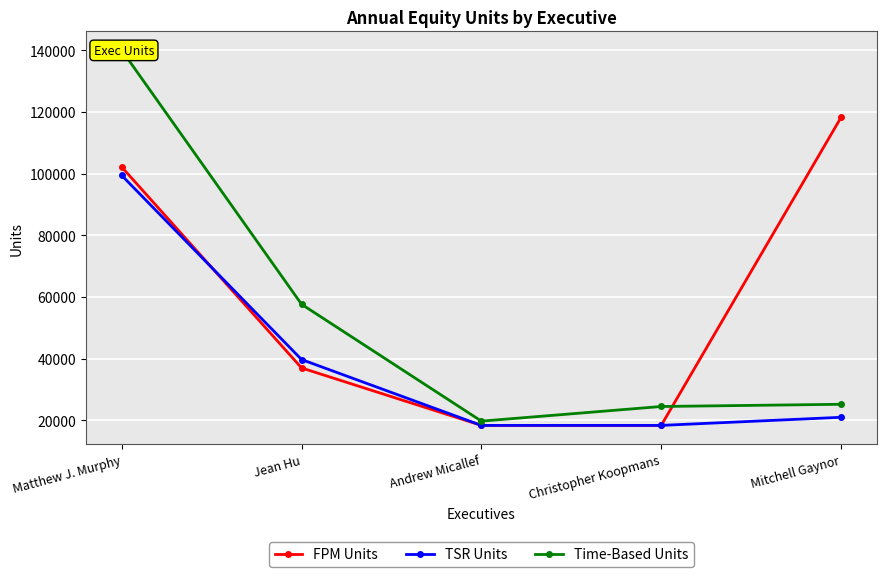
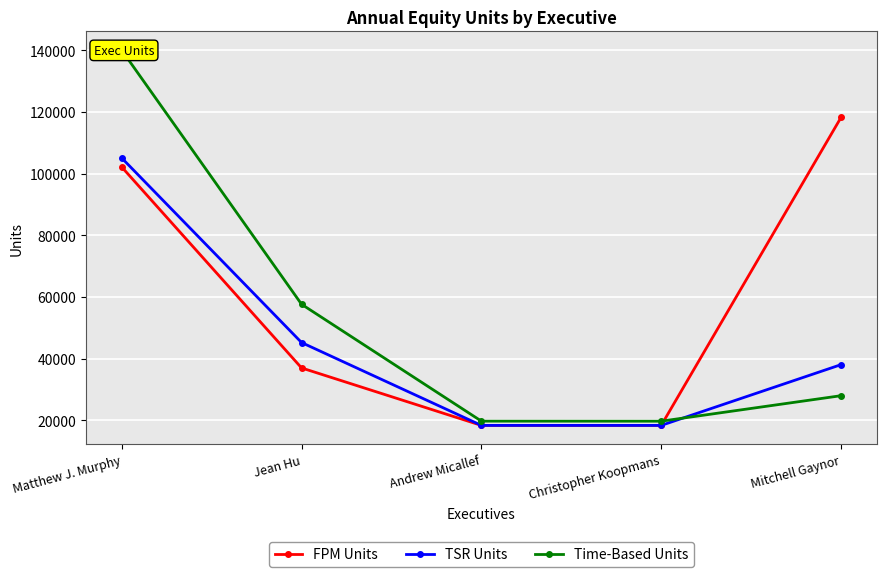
  {
    "FPM Units": {
      "Matthew J. Murphy": 102000,
      "Jean Hu": 37000,
      "Mitchell Gaynor": 118000
    },
    "TSR Units": {
-     "Matthew J. Murphy": 99000,
-     "Jean Hu": 40000,
-     "Mitchell Gaynor": 21000
+     "Matthew J. Murphy": 105000,
+     "Jean Hu": 45000,
+     "Mitchell Gaynor": 38000
    },
    "Time-Based Units": {
      "Jean Hu": 58000,
      "Andrew Micallef": 20000,
-     "Christopher Koopmans": 25000,
-     "Mitchell Gaynor": 25000
+     "Christopher Koopmans": 20000,
+     "Mitchell Gaynor": 28000
    }
  }
